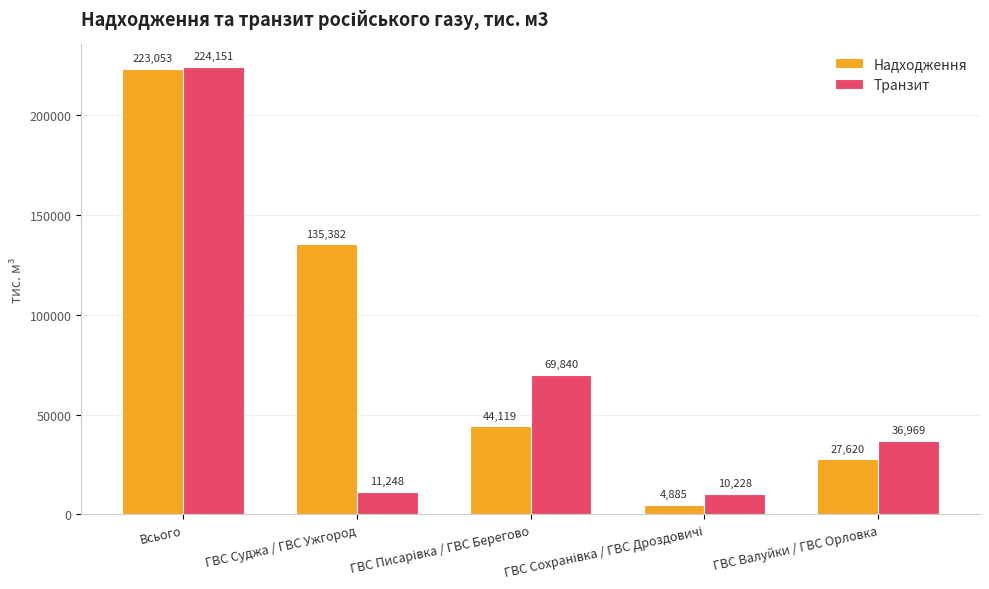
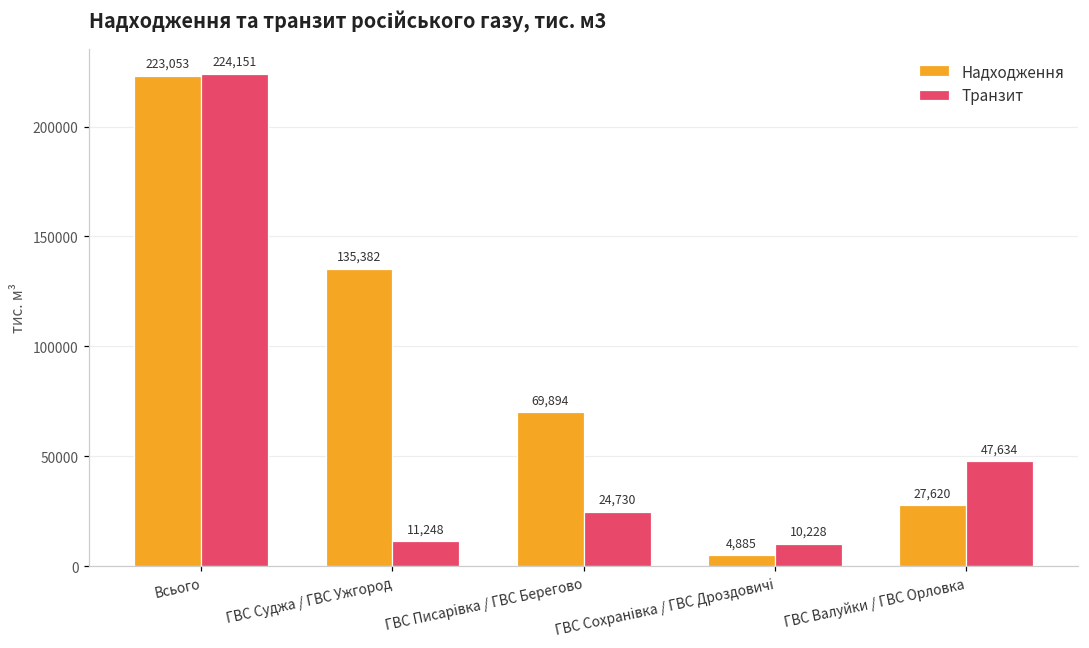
  {
    "Надходження": {
      "Всього": "223,053",
      "ГВС Суджа / ГВС Ужгород": "135,382",
-     "ГВС Писарівка / ГВС Берегово": "44,119",
+     "ГВС Писарівка / ГВС Берегово": "69,894",
      "ГВС Сохранівка / ГВС Дроздовичі": "4,885",
      "ГВС Валуйки / ГВС Орловка": "27,620"
    },
    "Транзит": {
      "Всього": "224,151",
      "ГВС Суджа / ГВС Ужгород": "11,248",
-     "ГВС Писарівка / ГВС Берегово": "69,840",
+     "ГВС Писарівка / ГВС Берегово": "24,730",
      "ГВС Сохранівка / ГВС Дроздовичі": "10,228",
-     "ГВС Валуйки / ГВС Орловка": "36,969"
+     "ГВС Валуйки / ГВС Орловка": "47,634"
    }
  }
